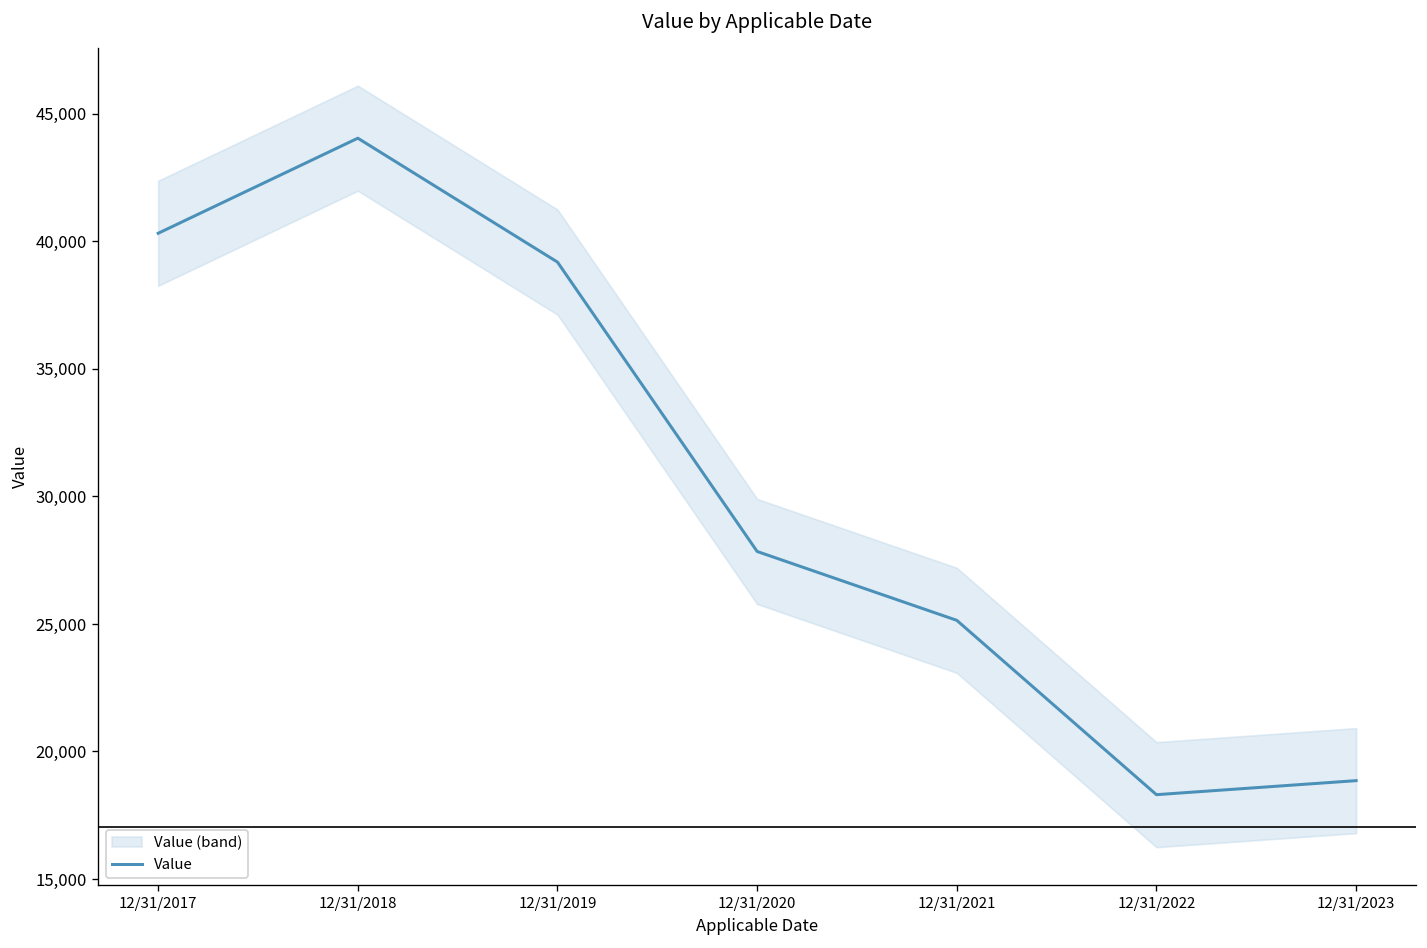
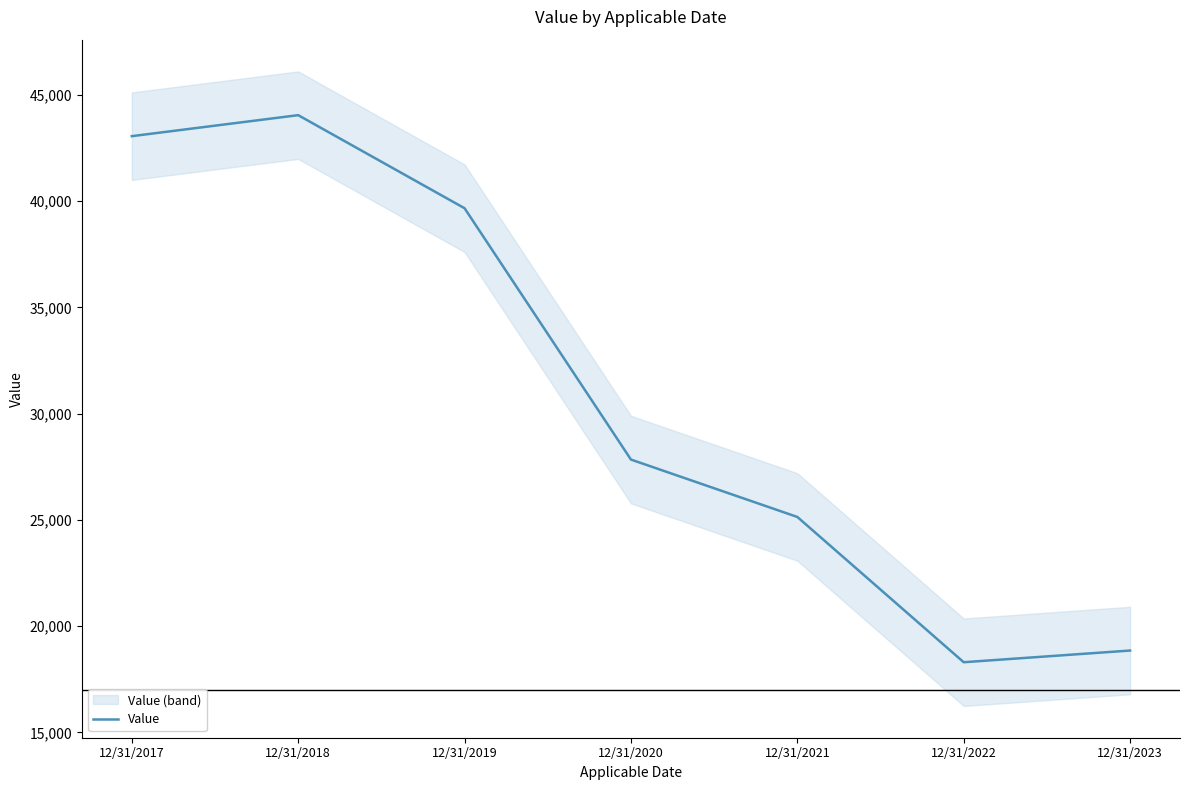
  {
    "Value": {
-     "12/31/2017": "40,300",
+     "12/31/2017": "43,100",
      "12/31/2018": "44,000",
-     "12/31/2019": "39,200",
+     "12/31/2019": "39,700",
      "12/31/2020": "27,800",
      "12/31/2021": "25,100",
      "12/31/2022": "18,300",
      "12/31/2023": "18,900"
    }
  }
